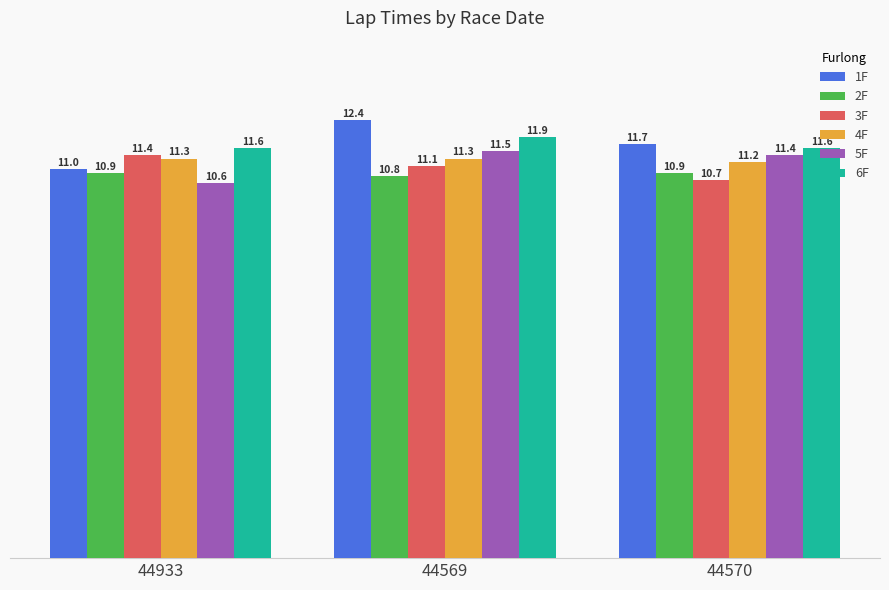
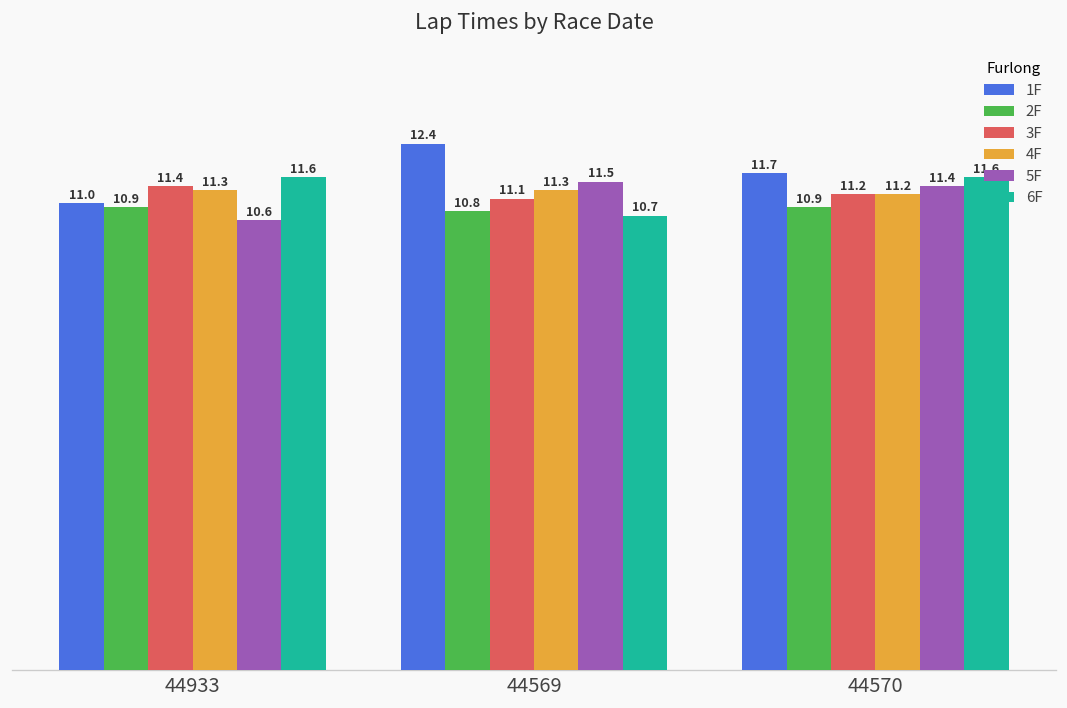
  {
    "1F": {
      "44933": 11.0,
      "44569": 12.4,
      "44570": 11.7
    },
    "2F": {
      "44933": 10.9,
      "44569": 10.8,
      "44570": 10.9
    },
    "3F": {
      "44933": 11.4,
      "44569": 11.1,
-     "44570": 10.7
+     "44570": 11.2
    },
    "4F": {
      "44933": 11.3,
      "44569": 11.3,
      "44570": 11.2
    },
    "5F": {
      "44933": 10.6,
      "44569": 11.5,
      "44570": 11.4
    },
    "6F": {
      "44933": 11.6,
-     "44569": 11.9,
+     "44569": 10.7,
      "44570": 11.6
    }
  }
